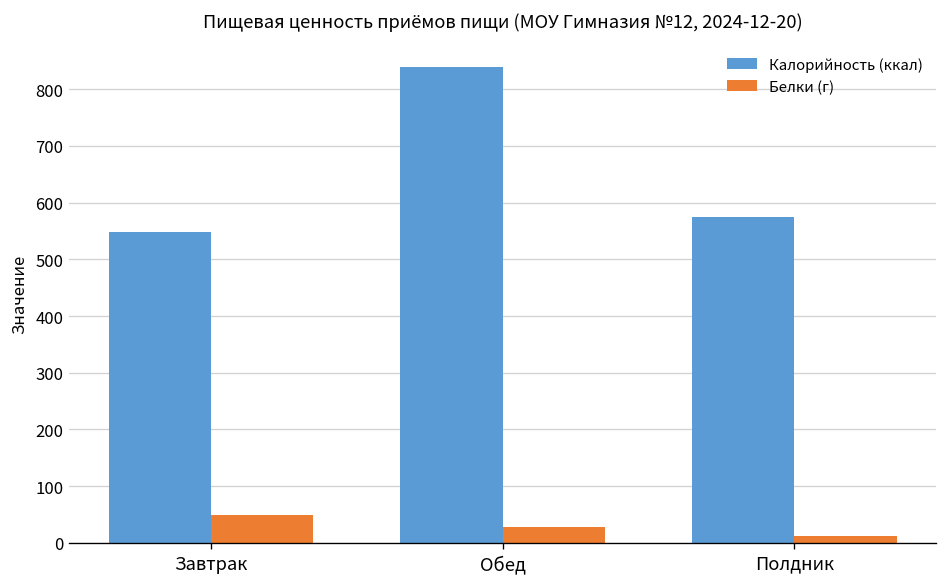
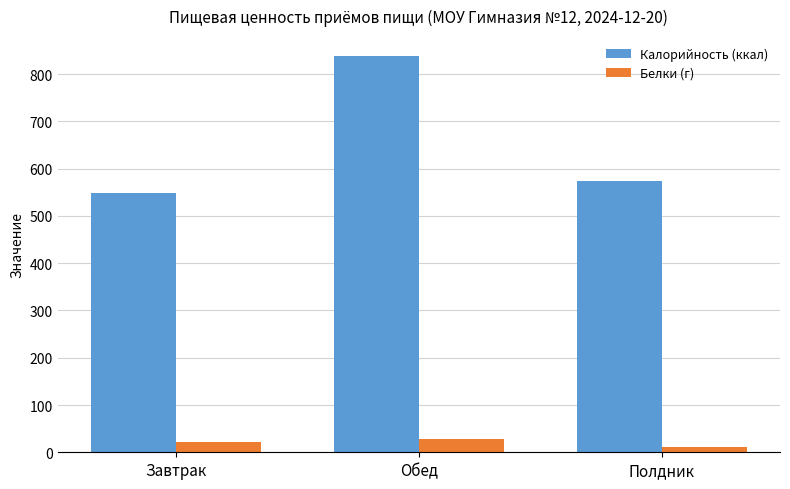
  {
    "Калорийность (ккал)": {
      "Завтрак": 550,
      "Обед": 840,
      "Полдник": 570
    },
    "Белки (г)": {
-     "Завтрак": 50,
+     "Завтрак": 20,
      "Обед": 30,
      "Полдник": 10
    }
  }
